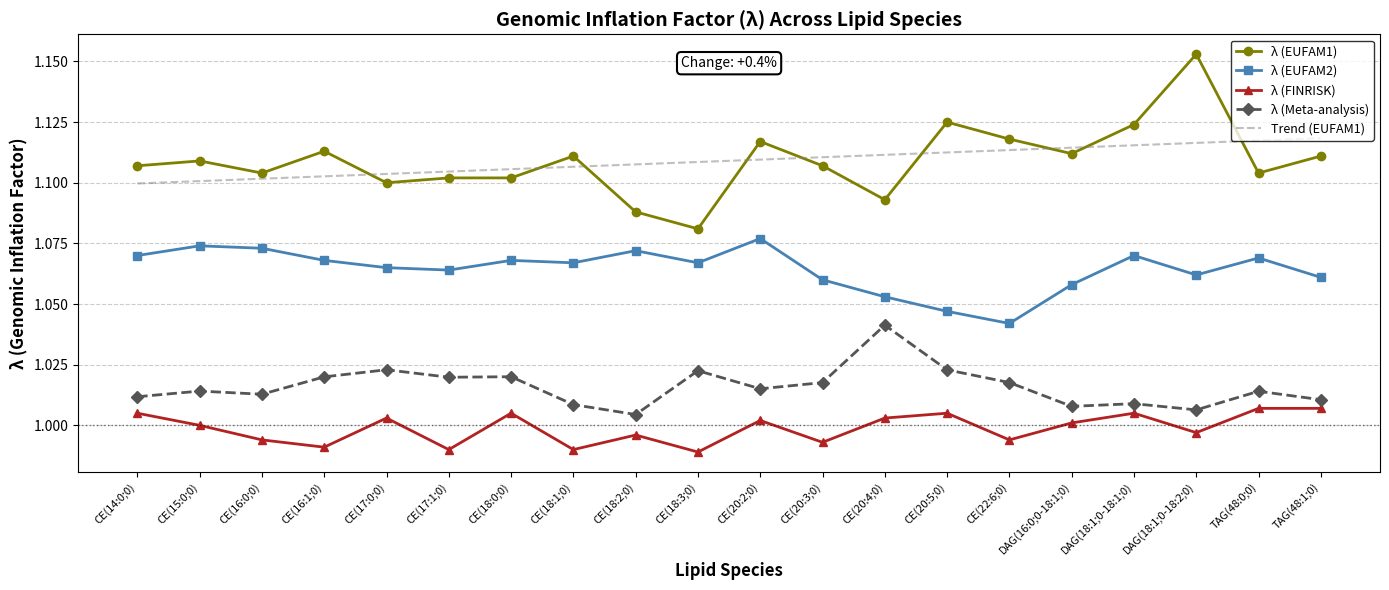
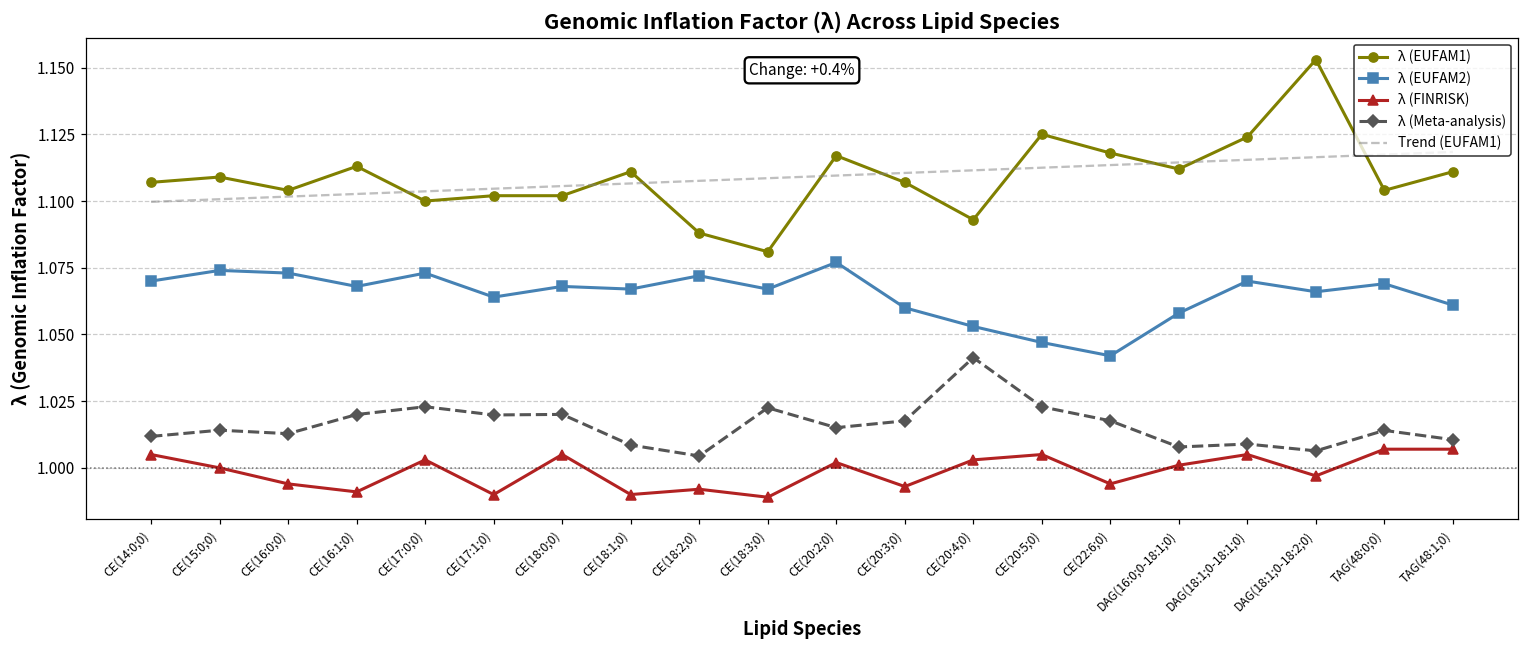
  {
    "λ (EUFAM1)": {
      "CE(14:0;0)": 1.107,
      "CE(15:0;0)": 1.109,
      "CE(16:0;0)": 1.104,
      "CE(16:1;0)": 1.113,
      "CE(17:0;0)": 1.100,
      "CE(17:1;0)": 1.102,
      "CE(18:0;0)": 1.102,
      "CE(18:1;0)": 1.111,
      "CE(18:2;0)": 1.088,
      "CE(18:3;0)": 1.081,
      "CE(20:2;0)": 1.117,
      "CE(20:3;0)": 1.107,
      "CE(20:4;0)": 1.093,
      "CE(20:5;0)": 1.125,
      "CE(22:6;0)": 1.118,
      "DAG(16:0;0-18:1;0)": 1.112,
      "DAG(18:1;0-18:1;0)": 1.124,
      "DAG(18:1;0-18:2;0)": 1.153,
      "TAG(48:0;0)": 1.104,
      "TAG(48:1;0)": 1.111
    },
    "λ (EUFAM2)": {
      "CE(14:0;0)": 1.070,
      "CE(15:0;0)": 1.074,
      "CE(16:0;0)": 1.073,
      "CE(16:1;0)": 1.068,
-     "CE(17:0;0)": 1.065,
+     "CE(17:0;0)": 1.073,
      "CE(17:1;0)": 1.064,
      "CE(18:0;0)": 1.068,
      "CE(18:1;0)": 1.067,
      "CE(18:2;0)": 1.072,
      "CE(18:3;0)": 1.067,
      "CE(20:2;0)": 1.077,
      "CE(20:3;0)": 1.060,
      "CE(20:4;0)": 1.053,
      "CE(20:5;0)": 1.047,
      "CE(22:6;0)": 1.042,
      "DAG(16:0;0-18:1;0)": 1.058,
      "DAG(18:1;0-18:1;0)": 1.070,
-     "DAG(18:1;0-18:2;0)": 1.062,
+     "DAG(18:1;0-18:2;0)": 1.066,
      "TAG(48:0;0)": 1.069,
      "TAG(48:1;0)": 1.061
    },
    "λ (FINRISK)": {
      "CE(14:0;0)": 1.005,
      "CE(15:0;0)": 1.000,
      "CE(16:0;0)": 0.994,
      "CE(16:1;0)": 0.991,
      "CE(17:0;0)": 1.003,
      "CE(17:1;0)": 0.990,
      "CE(18:0;0)": 1.005,
      "CE(18:1;0)": 0.990,
-     "CE(18:2;0)": 0.996,
+     "CE(18:2;0)": 0.992,
      "CE(18:3;0)": 0.989,
      "CE(20:2;0)": 1.002,
      "CE(20:3;0)": 0.993,
      "CE(20:4;0)": 1.003,
      "CE(20:5;0)": 1.005,
      "CE(22:6;0)": 0.994,
      "DAG(16:0;0-18:1;0)": 1.001,
      "DAG(18:1;0-18:1;0)": 1.005,
      "DAG(18:1;0-18:2;0)": 0.997,
      "TAG(48:0;0)": 1.007,
      "TAG(48:1;0)": 1.007
    },
    "λ (Meta-analysis)": {
      "CE(14:0;0)": 1.012,
      "CE(15:0;0)": 1.014,
      "CE(16:0;0)": 1.013,
      "CE(16:1;0)": 1.020,
      "CE(17:0;0)": 1.023,
      "CE(17:1;0)": 1.020,
      "CE(18:0;0)": 1.020,
      "CE(18:1;0)": 1.009,
      "CE(18:2;0)": 1.004,
      "CE(18:3;0)": 1.023,
      "CE(20:2;0)": 1.015,
      "CE(20:3;0)": 1.018,
      "CE(20:4;0)": 1.041,
      "CE(20:5;0)": 1.023,
      "CE(22:6;0)": 1.018,
      "DAG(16:0;0-18:1;0)": 1.008,
      "DAG(18:1;0-18:1;0)": 1.009,
      "DAG(18:1;0-18:2;0)": 1.006,
      "TAG(48:0;0)": 1.014,
      "TAG(48:1;0)": 1.011
    },
    "Trend (EUFAM1)": {
      "CE(14:0;0)": 1.100,
      "CE(15:0;0)": 1.101,
      "CE(16:0;0)": 1.102,
      "CE(16:1;0)": 1.103,
      "CE(17:0;0)": 1.104,
      "CE(17:1;0)": 1.105,
      "CE(18:0;0)": 1.106,
      "CE(18:1;0)": 1.107,
      "CE(18:2;0)": 1.108,
      "CE(18:3;0)": 1.109,
      "CE(20:2;0)": 1.110,
      "CE(20:3;0)": 1.111,
      "CE(20:4;0)": 1.112,
      "CE(20:5;0)": 1.112,
      "CE(22:6;0)": 1.113,
      "DAG(16:0;0-18:1;0)": 1.114,
      "DAG(18:1;0-18:1;0)": 1.115,
      "DAG(18:1;0-18:2;0)": 1.116
    }
  }
